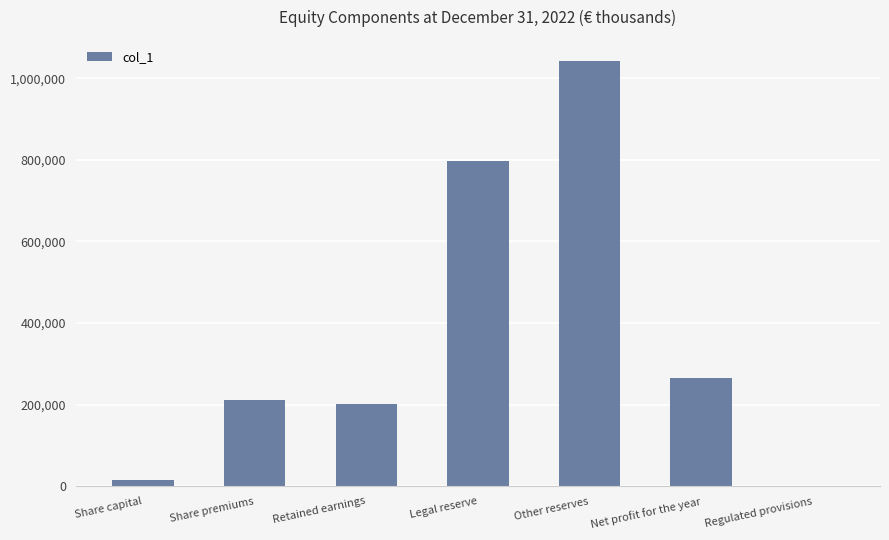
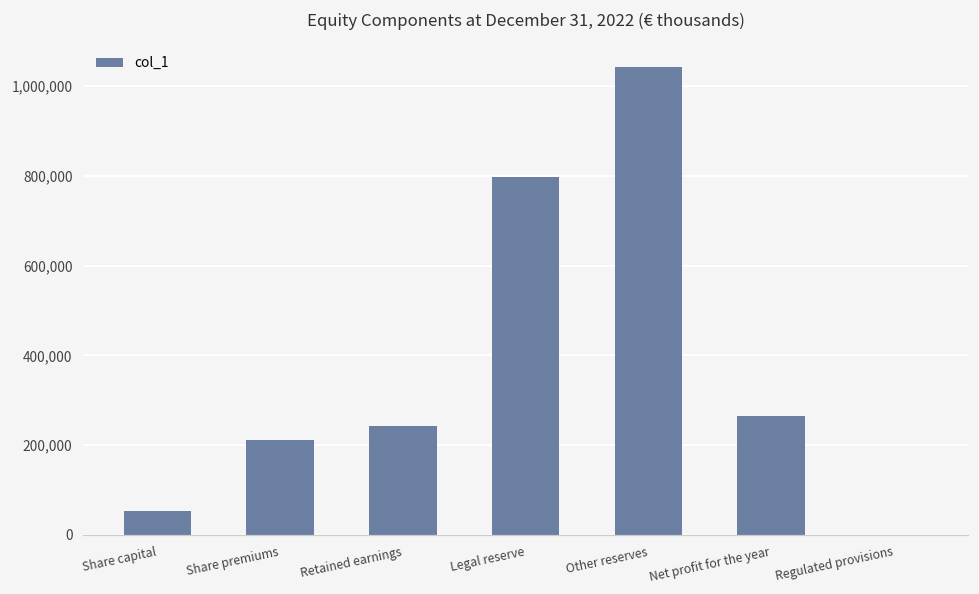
  {
-   "Share capital": "20,000",
+   "Share capital": "50,000",
    "Share premiums": "210,000",
-   "Retained earnings": "200,000",
+   "Retained earnings": "240,000",
    "Legal reserve": "800,000",
    "Other reserves": "1,040,000",
    "Net profit for the year": "260,000"
  }
